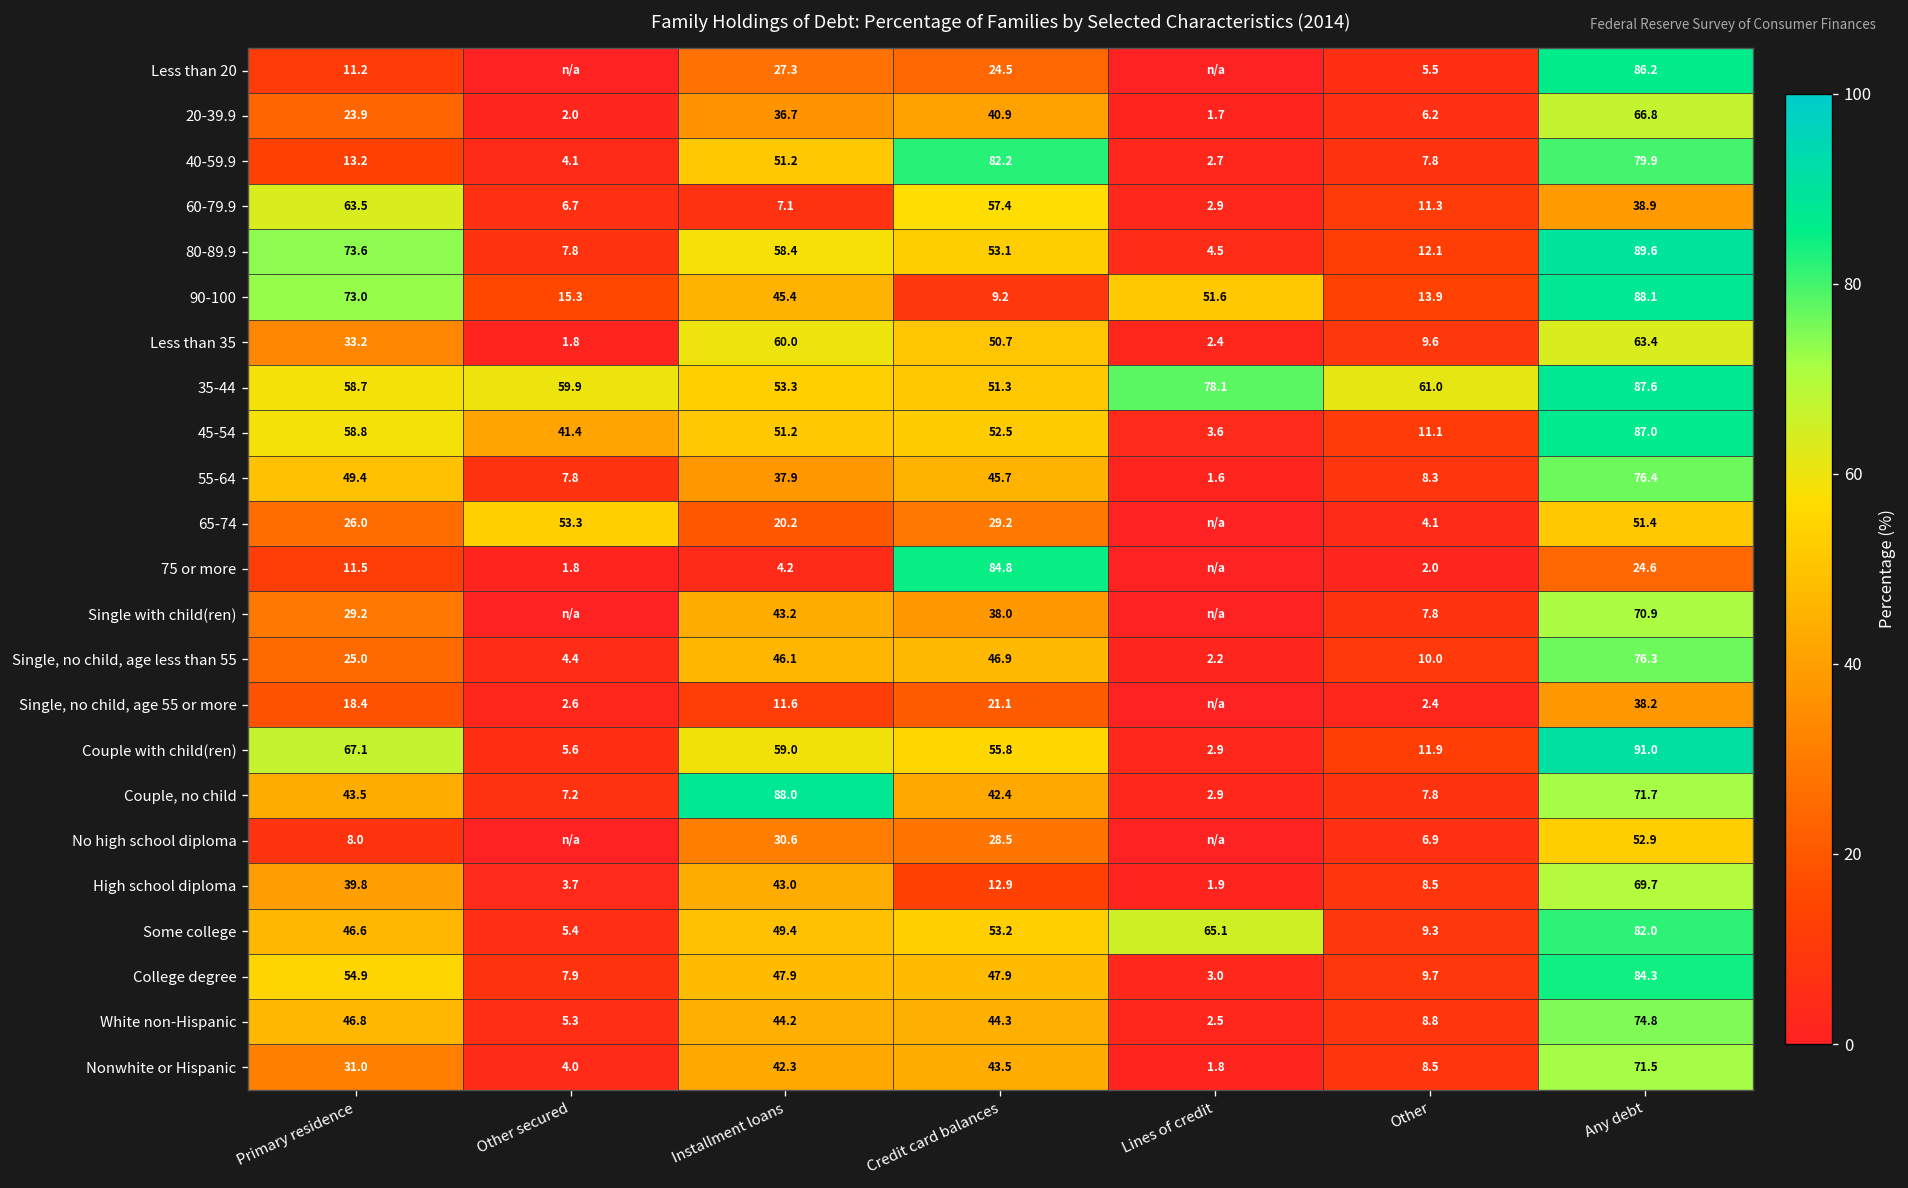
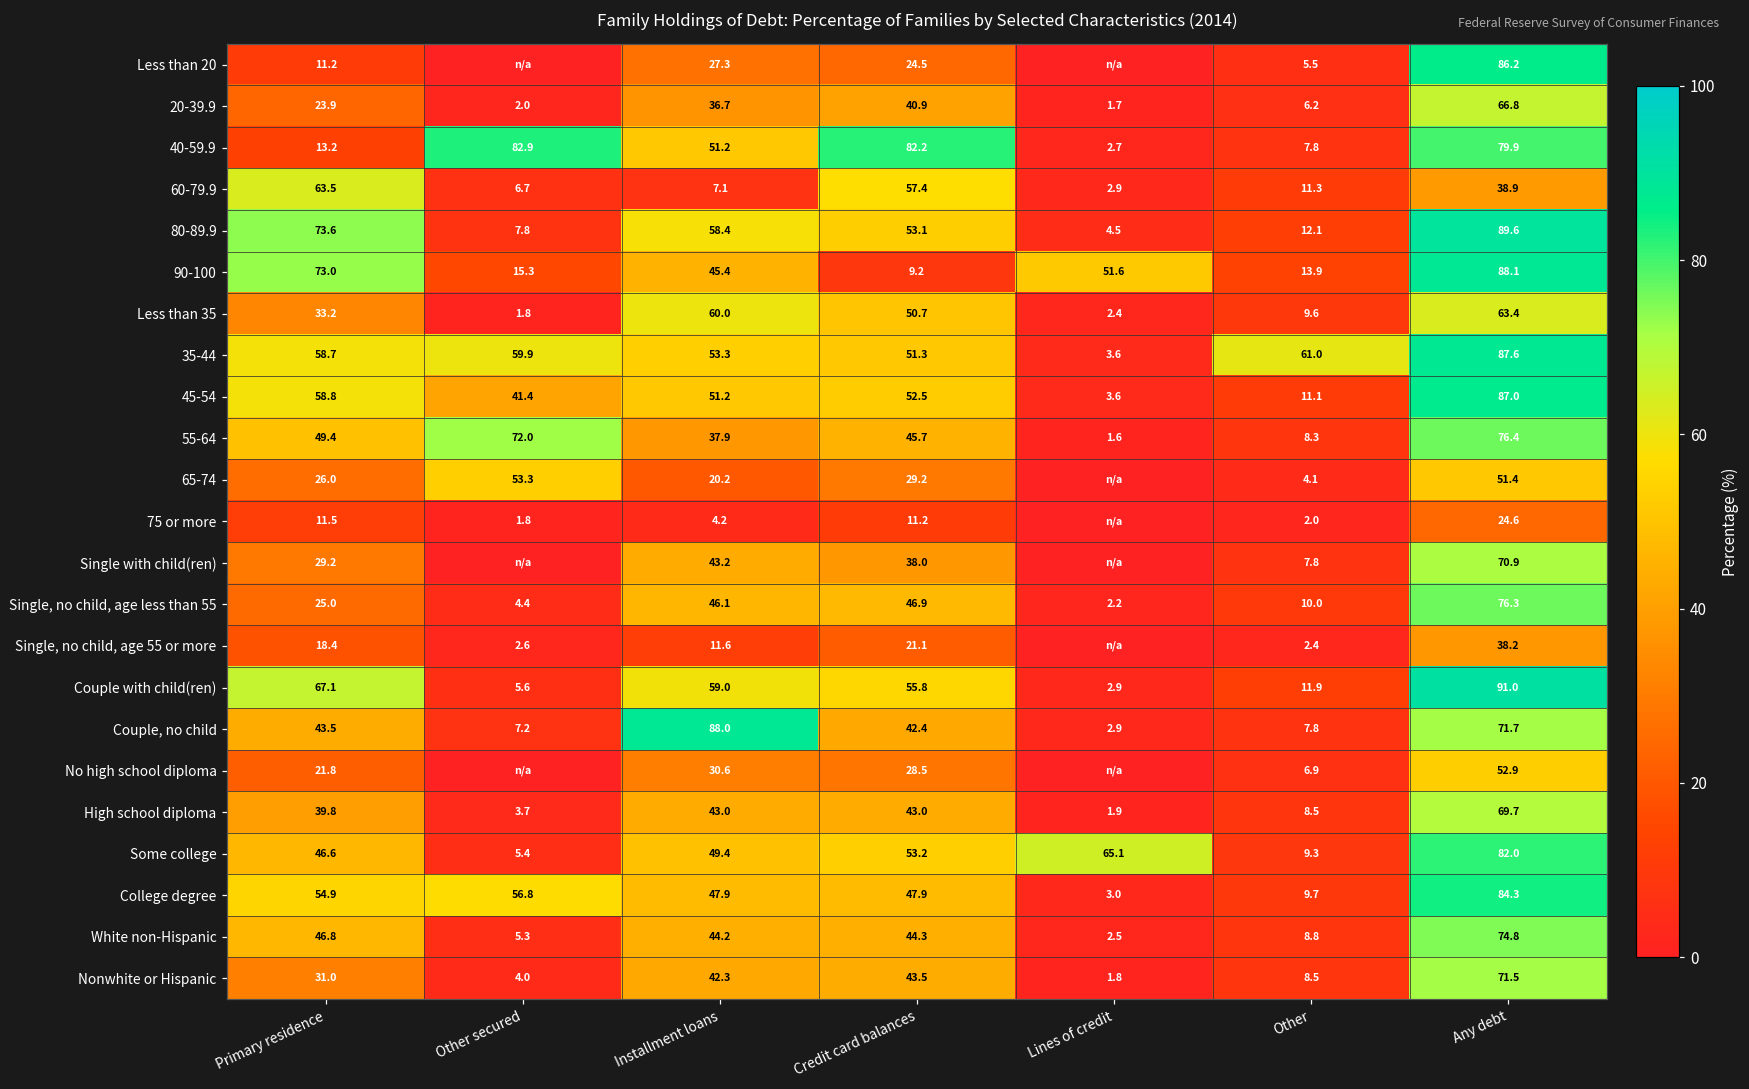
  {
    "Less than 20": {
      "Primary residence": 11.2,
      "Installment loans": 27.3,
      "Credit card balances": 24.5,
      "Other": 5.5,
      "Any debt": 86.2
    },
    "20-39.9": {
      "Primary residence": 23.9,
      "Other secured": 2.0,
      "Installment loans": 36.7,
      "Credit card balances": 40.9,
      "Lines of credit": 1.7,
      "Other": 6.2,
      "Any debt": 66.8
    },
    "40-59.9": {
      "Primary residence": 13.2,
-     "Other secured": 4.1,
+     "Other secured": 82.9,
      "Installment loans": 51.2,
      "Credit card balances": 82.2,
      "Lines of credit": 2.7,
      "Other": 7.8,
      "Any debt": 79.9
    },
    "60-79.9": {
      "Primary residence": 63.5,
      "Other secured": 6.7,
      "Installment loans": 7.1,
      "Credit card balances": 57.4,
      "Lines of credit": 2.9,
      "Other": 11.3,
      "Any debt": 38.9
    },
    "80-89.9": {
      "Primary residence": 73.6,
      "Other secured": 7.8,
      "Installment loans": 58.4,
      "Credit card balances": 53.1,
      "Lines of credit": 4.5,
      "Other": 12.1,
      "Any debt": 89.6
    },
    "90-100": {
      "Primary residence": 73.0,
      "Other secured": 15.3,
      "Installment loans": 45.4,
      "Credit card balances": 9.2,
      "Lines of credit": 51.6,
      "Other": 13.9,
      "Any debt": 88.1
    },
    "Less than 35": {
      "Primary residence": 33.2,
      "Other secured": 1.8,
      "Installment loans": 60.0,
      "Credit card balances": 50.7,
      "Lines of credit": 2.4,
      "Other": 9.6,
      "Any debt": 63.4
    },
    "35-44": {
      "Primary residence": 58.7,
      "Other secured": 59.9,
      "Installment loans": 53.3,
      "Credit card balances": 51.3,
-     "Lines of credit": 78.1,
+     "Lines of credit": 3.6,
      "Other": 61.0,
      "Any debt": 87.6
    },
    "45-54": {
      "Primary residence": 58.8,
      "Other secured": 41.4,
      "Installment loans": 51.2,
      "Credit card balances": 52.5,
      "Lines of credit": 3.6,
      "Other": 11.1,
      "Any debt": 87.0
    },
    "55-64": {
      "Primary residence": 49.4,
-     "Other secured": 7.8,
+     "Other secured": 72.0,
      "Installment loans": 37.9,
      "Credit card balances": 45.7,
      "Lines of credit": 1.6,
      "Other": 8.3,
      "Any debt": 76.4
    },
    "65-74": {
      "Primary residence": 26.0,
      "Other secured": 53.3,
      "Installment loans": 20.2,
      "Credit card balances": 29.2,
      "Other": 4.1,
      "Any debt": 51.4
    },
    "75 or more": {
      "Primary residence": 11.5,
      "Other secured": 1.8,
      "Installment loans": 4.2,
-     "Credit card balances": 84.8,
+     "Credit card balances": 11.2,
      "Other": 2.0,
      "Any debt": 24.6
    },
    "Single with child(ren)": {
      "Primary residence": 29.2,
      "Installment loans": 43.2,
      "Credit card balances": 38.0,
      "Other": 7.8,
      "Any debt": 70.9
    },
    "Single, no child, age less than 55": {
      "Primary residence": 25.0,
      "Other secured": 4.4,
      "Installment loans": 46.1,
      "Credit card balances": 46.9,
      "Lines of credit": 2.2,
      "Other": 10.0,
      "Any debt": 76.3
    },
    "Single, no child, age 55 or more": {
      "Primary residence": 18.4,
      "Other secured": 2.6,
      "Installment loans": 11.6,
      "Credit card balances": 21.1,
      "Other": 2.4,
      "Any debt": 38.2
    },
    "Couple with child(ren)": {
      "Primary residence": 67.1,
      "Other secured": 5.6,
      "Installment loans": 59.0,
      "Credit card balances": 55.8,
      "Lines of credit": 2.9,
      "Other": 11.9,
      "Any debt": 91.0
    },
    "Couple, no child": {
      "Primary residence": 43.5,
      "Other secured": 7.2,
      "Installment loans": 88.0,
      "Credit card balances": 42.4,
      "Lines of credit": 2.9,
      "Other": 7.8,
      "Any debt": 71.7
    },
    "No high school diploma": {
-     "Primary residence": 8.0,
+     "Primary residence": 21.8,
      "Installment loans": 30.6,
      "Credit card balances": 28.5,
      "Other": 6.9,
      "Any debt": 52.9
    },
    "High school diploma": {
      "Primary residence": 39.8,
      "Other secured": 3.7,
      "Installment loans": 43.0,
-     "Credit card balances": 12.9,
+     "Credit card balances": 43.0,
      "Lines of credit": 1.9,
      "Other": 8.5,
      "Any debt": 69.7
    },
    "Some college": {
      "Primary residence": 46.6,
      "Other secured": 5.4,
      "Installment loans": 49.4,
      "Credit card balances": 53.2,
      "Lines of credit": 65.1,
      "Other": 9.3,
      "Any debt": 82.0
    },
    "College degree": {
      "Primary residence": 54.9,
-     "Other secured": 7.9,
+     "Other secured": 56.8,
      "Installment loans": 47.9,
      "Credit card balances": 47.9,
      "Lines of credit": 3.0,
      "Other": 9.7,
      "Any debt": 84.3
    },
    "White non-Hispanic": {
      "Primary residence": 46.8,
      "Other secured": 5.3,
      "Installment loans": 44.2,
      "Credit card balances": 44.3,
      "Lines of credit": 2.5,
      "Other": 8.8,
      "Any debt": 74.8
    },
    "Nonwhite or Hispanic": {
      "Primary residence": 31.0,
      "Other secured": 4.0,
      "Installment loans": 42.3,
      "Credit card balances": 43.5,
      "Lines of credit": 1.8,
      "Other": 8.5,
      "Any debt": 71.5
    }
  }
